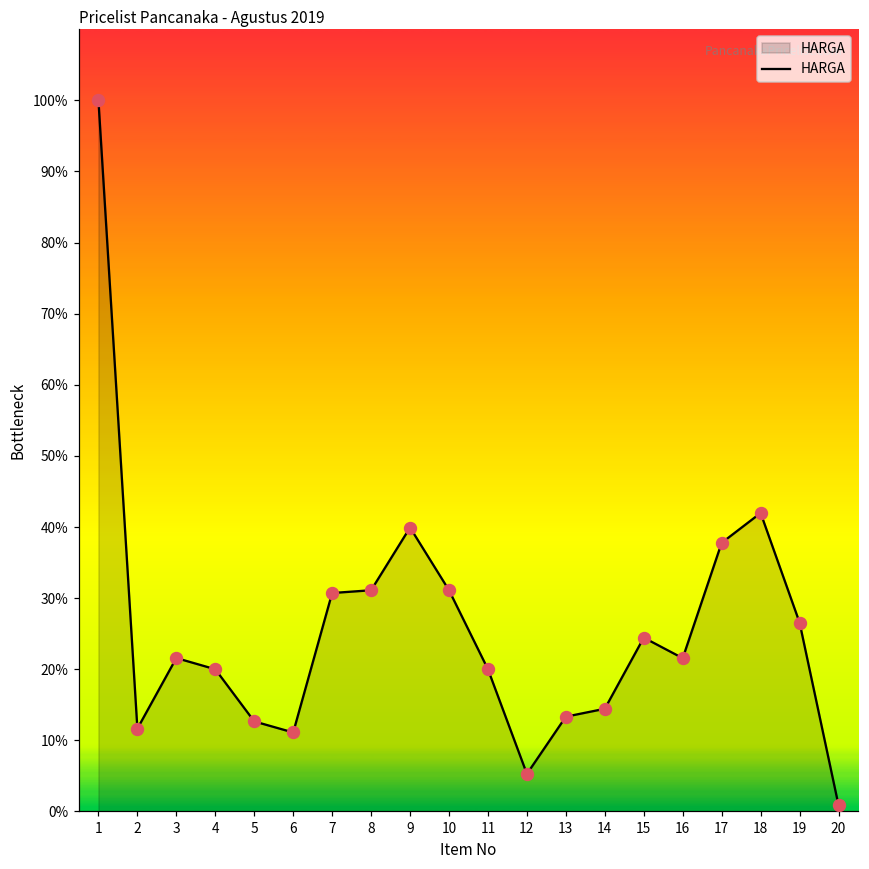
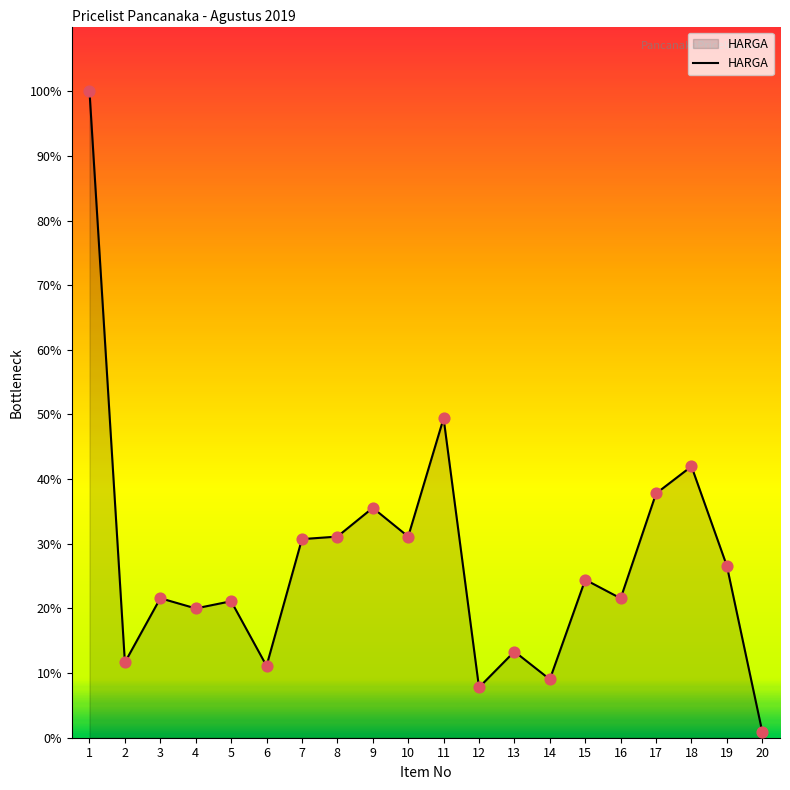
  {
    "1": "100%",
    "2": "12%",
    "3": "22%",
    "4": "20%",
-   "5": "13%",
+   "5": "21%",
    "6": "11%",
    "7": "31%",
    "8": "31%",
-   "9": "40%",
+   "9": "36%",
    "10": "31%",
-   "11": "20%",
-   "12": "5%",
+   "11": "49%",
+   "12": "8%",
    "13": "13%",
-   "14": "14%",
+   "14": "9%",
    "15": "24%",
    "16": "22%",
    "17": "38%",
    "18": "42%",
    "19": "27%",
    "20": "1%"
  }
